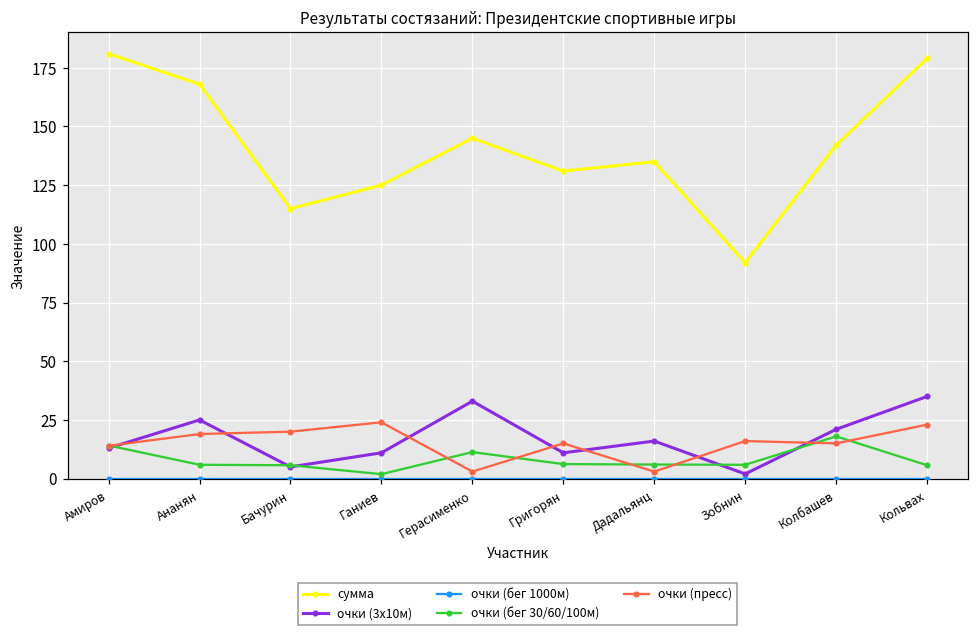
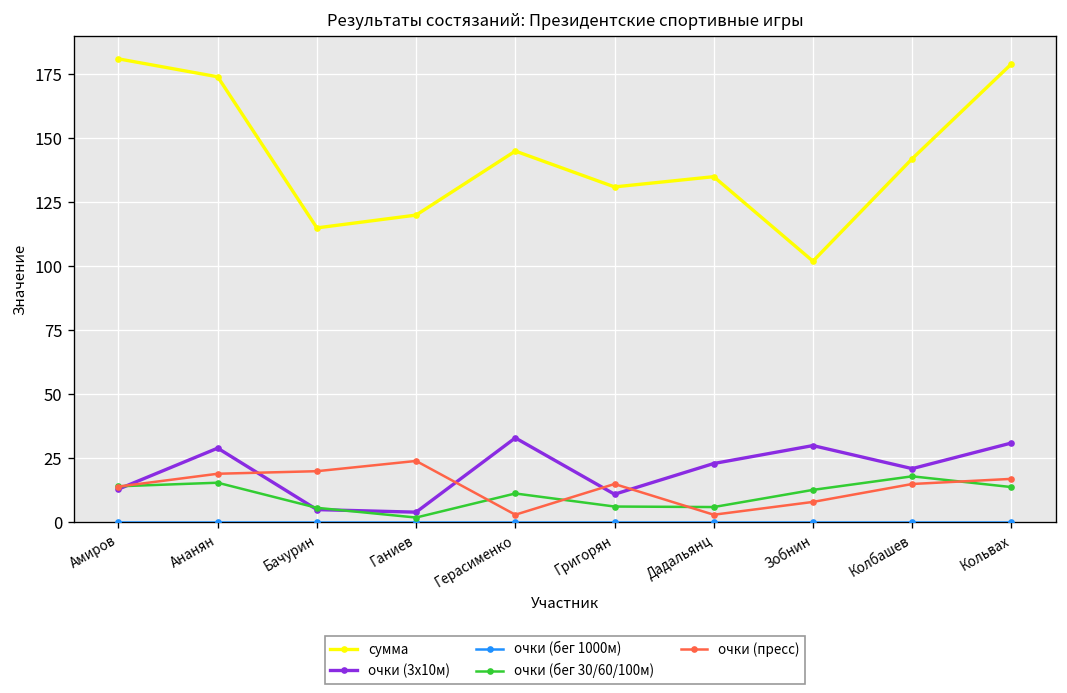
  {
    "сумма": {
      "Амиров": 181,
-     "Ананян": 168,
+     "Ананян": 174,
      "Бачурин": 115,
-     "Ганиев": 125,
+     "Ганиев": 120,
      "Герасименко": 145,
      "Григорян": 131,
      "Дадальянц": 135,
-     "Зобнин": 92,
+     "Зобнин": 102,
      "Колбашев": 142,
      "Кольвах": 179
    },
    "очки (3х10м)": {
-     "Ананян": 25,
-     "Ганиев": 11,
+     "Ананян": 29,
+     "Ганиев": 4,
      "Герасименко": 33,
      "Григорян": 11,
-     "Дадальянц": 16,
-     "Зобнин": 2,
+     "Дадальянц": 23,
+     "Зобнин": 30,
      "Колбашев": 21,
-     "Кольвах": 35
+     "Кольвах": 31
    },
    "очки (бег 1000м)": {
      "Амиров": 0,
      "Ананян": 0,
      "Бачурин": 0,
      "Ганиев": 0,
      "Герасименко": 0,
      "Григорян": 0,
      "Дадальянц": 0,
      "Зобнин": 0,
      "Колбашев": 0,
      "Кольвах": 0
    },
    "очки (бег 30/60/100м)": {
-     "Ананян": 6,
+     "Ананян": 16,
      "Ганиев": 2,
      "Герасименко": 11,
      "Григорян": 6,
      "Дадальянц": 6,
-     "Зобнин": 6,
+     "Зобнин": 13,
      "Колбашев": 18,
-     "Кольвах": 6
+     "Кольвах": 14
    },
    "очки (пресс)": {
      "Ананян": 19,
      "Бачурин": 20,
      "Ганиев": 24,
      "Герасименко": 3,
      "Григорян": 15,
      "Дадальянц": 3,
-     "Зобнин": 16,
+     "Зобнин": 8,
      "Колбашев": 15,
-     "Кольвах": 23
+     "Кольвах": 17
    }
  }
